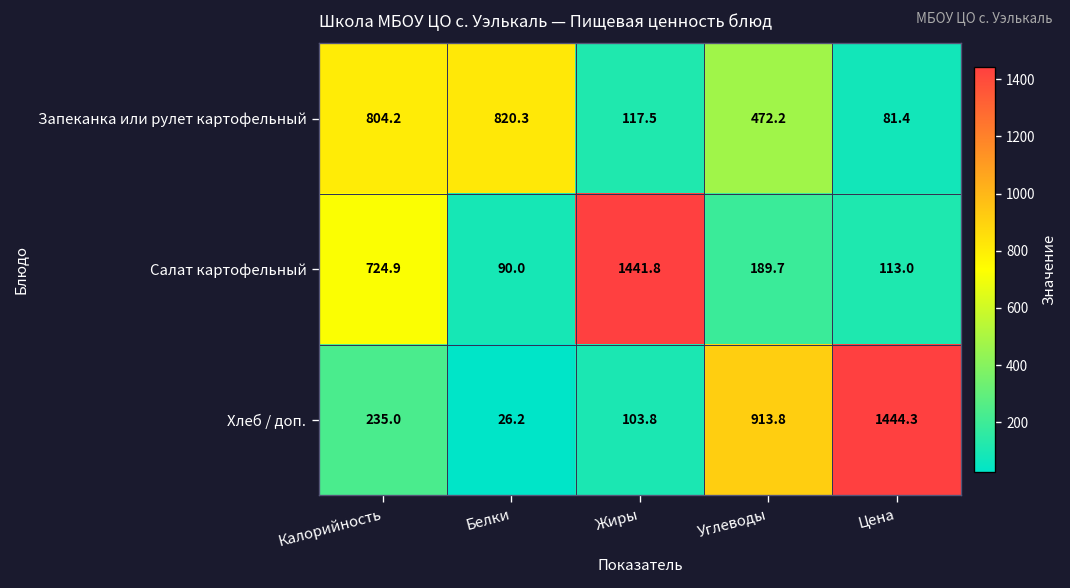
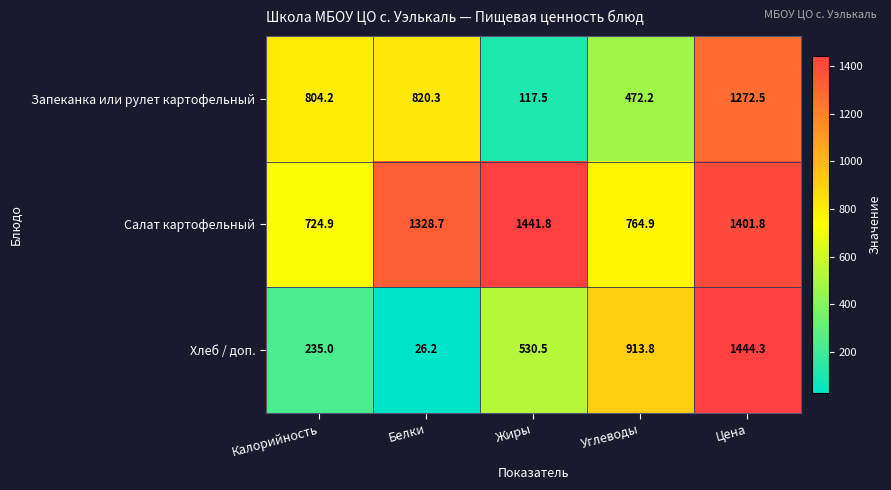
  {
    "Запеканка или рулет картофельный": {
      "Калорийность": 804.2,
      "Белки": 820.3,
      "Жиры": 117.5,
      "Углеводы": 472.2,
-     "Цена": 81.4
+     "Цена": 1272.5
    },
    "Салат картофельный": {
      "Калорийность": 724.9,
-     "Белки": 90.0,
+     "Белки": 1328.7,
      "Жиры": 1441.8,
-     "Углеводы": 189.7,
-     "Цена": 113.0
+     "Углеводы": 764.9,
+     "Цена": 1401.8
    },
    "Хлеб / доп.": {
      "Калорийность": 235.0,
      "Белки": 26.2,
-     "Жиры": 103.8,
+     "Жиры": 530.5,
      "Углеводы": 913.8,
      "Цена": 1444.3
    }
  }
